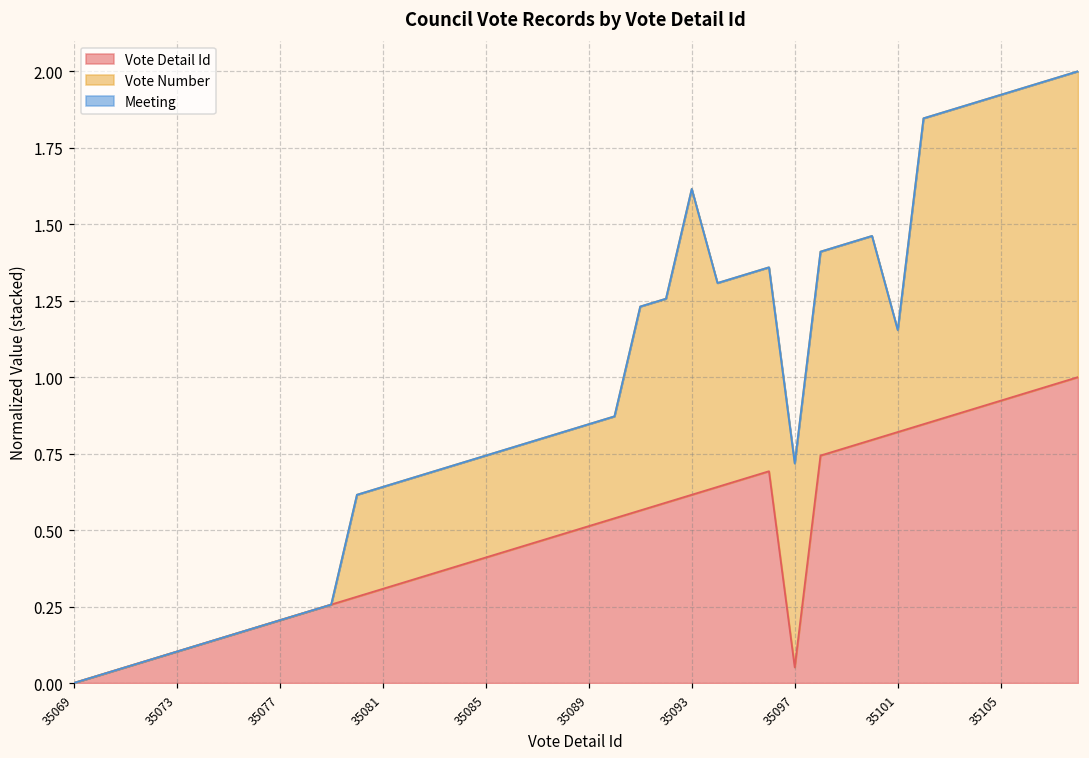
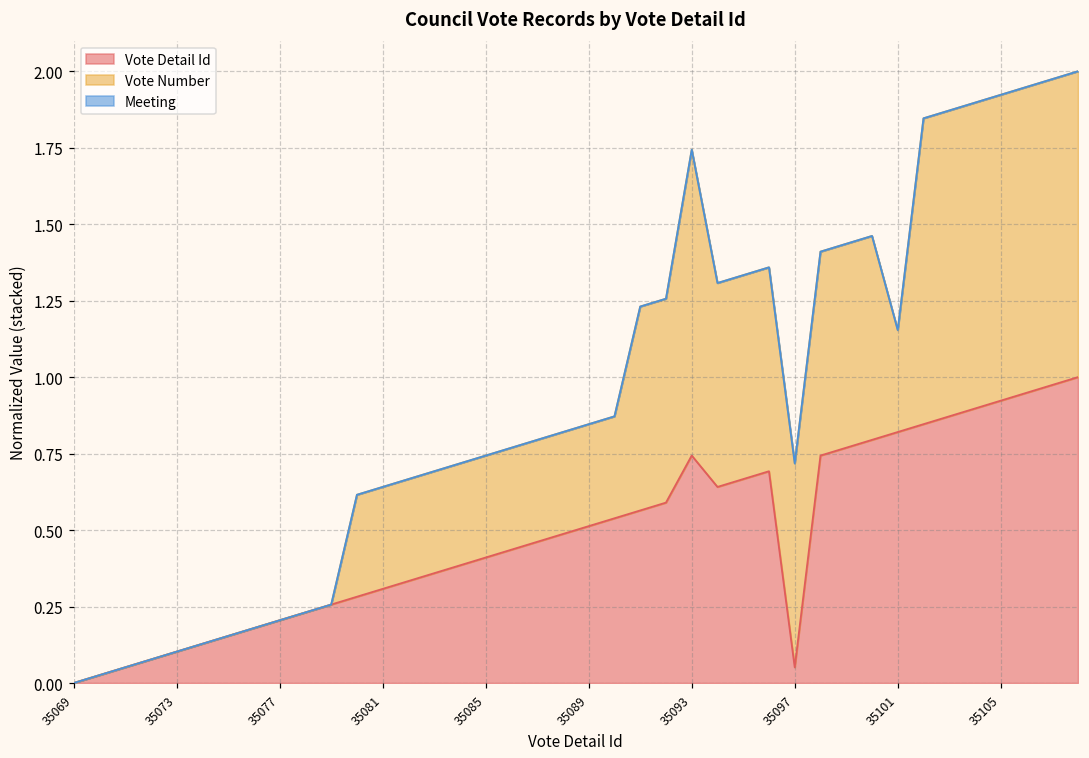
  {
    "Vote Detail Id": {
      "35081": 0.31,
      "35085": 0.41,
      "35089": 0.51,
-     "35093": 0.62,
+     "35093": 0.74,
      "35097": 0.05,
      "35101": 0.82,
      "35105": 0.92
    }
  }
